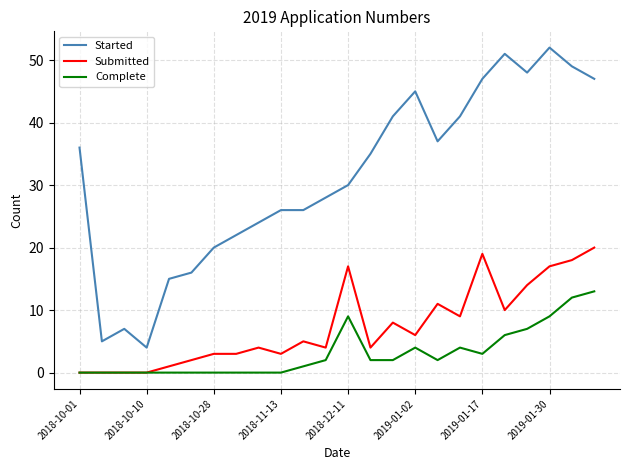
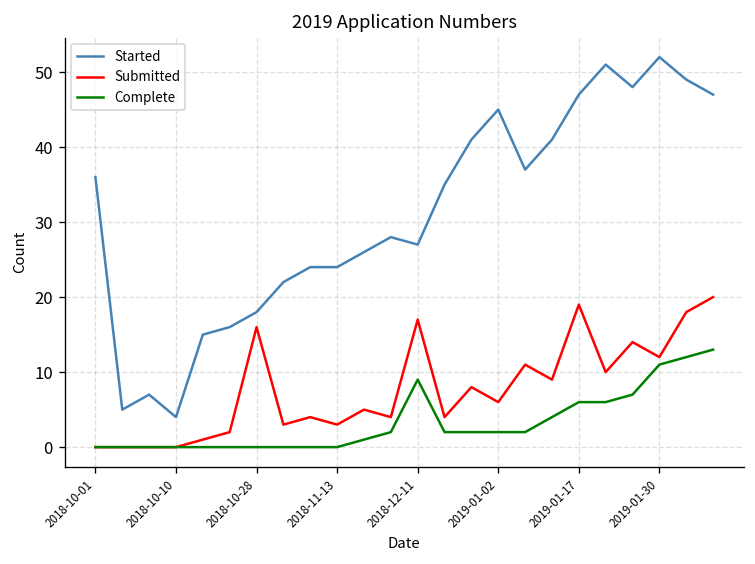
  {
    "Started": {
      "2018-10-01": 36,
      "2018-10-10": 4,
-     "2018-10-28": 20,
-     "2018-11-13": 26,
-     "2018-12-11": 30,
+     "2018-10-28": 18,
+     "2018-11-13": 24,
+     "2018-12-11": 27,
      "2019-01-02": 45,
      "2019-01-17": 47,
      "2019-01-30": 52
    },
    "Submitted": {
-     "2018-10-28": 3,
+     "2018-10-28": 16,
      "2018-11-13": 3,
      "2018-12-11": 17,
      "2019-01-02": 6,
      "2019-01-17": 19,
-     "2019-01-30": 17
+     "2019-01-30": 12
    },
    "Complete": {
      "2018-10-28": 0,
      "2018-11-13": 0,
      "2018-12-11": 9,
-     "2019-01-02": 4,
-     "2019-01-17": 3,
-     "2019-01-30": 9
+     "2019-01-02": 2,
+     "2019-01-17": 6,
+     "2019-01-30": 11
    }
  }
